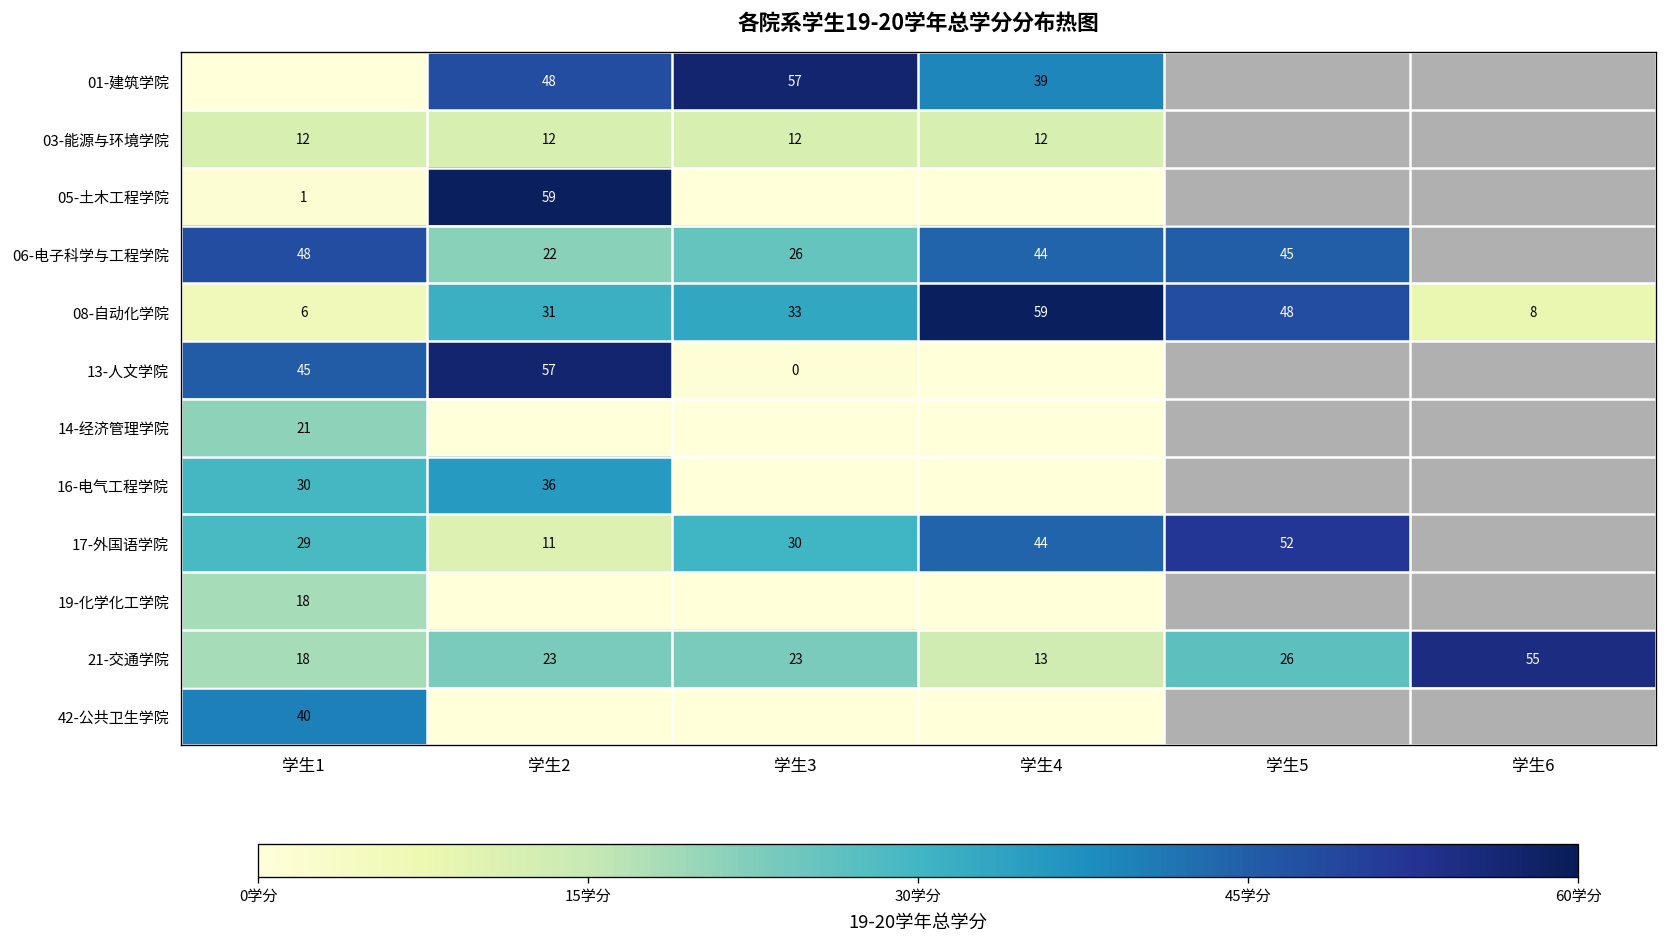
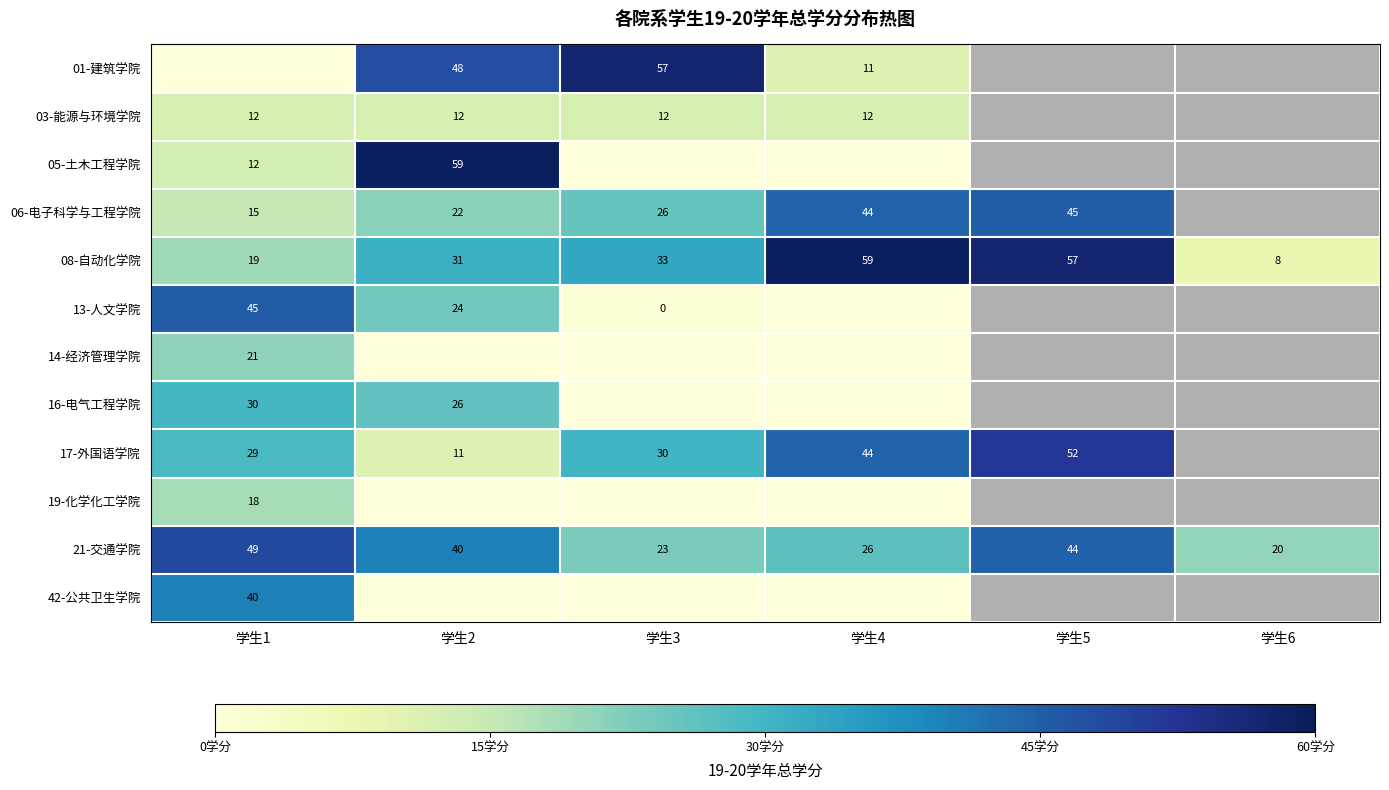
  {
    "01-建筑学院": {
      "学生2": 48,
      "学生3": 57,
-     "学生4": 39
+     "学生4": 11
    },
    "03-能源与环境学院": {
      "学生1": 12,
      "学生2": 12,
      "学生3": 12,
      "学生4": 12
    },
    "05-土木工程学院": {
-     "学生1": 1,
+     "学生1": 12,
      "学生2": 59
    },
    "06-电子科学与工程学院": {
-     "学生1": 48,
+     "学生1": 15,
      "学生2": 22,
      "学生3": 26,
      "学生4": 44,
      "学生5": 45
    },
    "08-自动化学院": {
-     "学生1": 6,
+     "学生1": 19,
      "学生2": 31,
      "学生3": 33,
      "学生4": 59,
-     "学生5": 48,
+     "学生5": 57,
      "学生6": 8
    },
    "13-人文学院": {
      "学生1": 45,
-     "学生2": 57,
+     "学生2": 24,
      "学生3": 0
    },
    "14-经济管理学院": {
      "学生1": 21
    },
    "16-电气工程学院": {
      "学生1": 30,
-     "学生2": 36
+     "学生2": 26
    },
    "17-外国语学院": {
      "学生1": 29,
      "学生2": 11,
      "学生3": 30,
      "学生4": 44,
      "学生5": 52
    },
    "19-化学化工学院": {
      "学生1": 18
    },
    "21-交通学院": {
-     "学生1": 18,
-     "学生2": 23,
+     "学生1": 49,
+     "学生2": 40,
      "学生3": 23,
-     "学生4": 13,
-     "学生5": 26,
-     "学生6": 55
+     "学生4": 26,
+     "学生5": 44,
+     "学生6": 20
    },
    "42-公共卫生学院": {
      "学生1": 40
    }
  }
